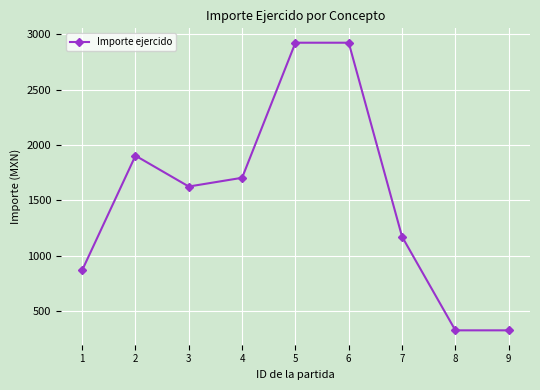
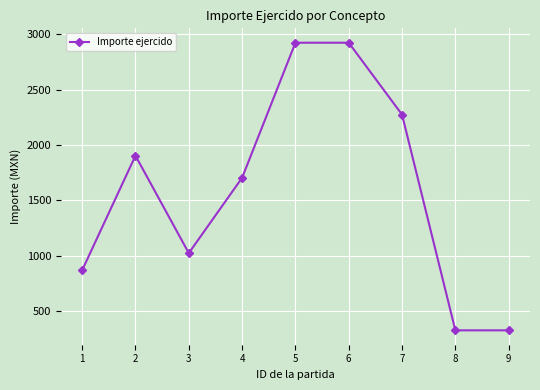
  {
    "1": 870,
    "2": 1900,
-   "3": 1630,
+   "3": 1020,
    "4": 1700,
    "5": 2930,
    "6": 2930,
-   "7": 1170,
+   "7": 2280,
    "8": 330,
    "9": 330
  }
